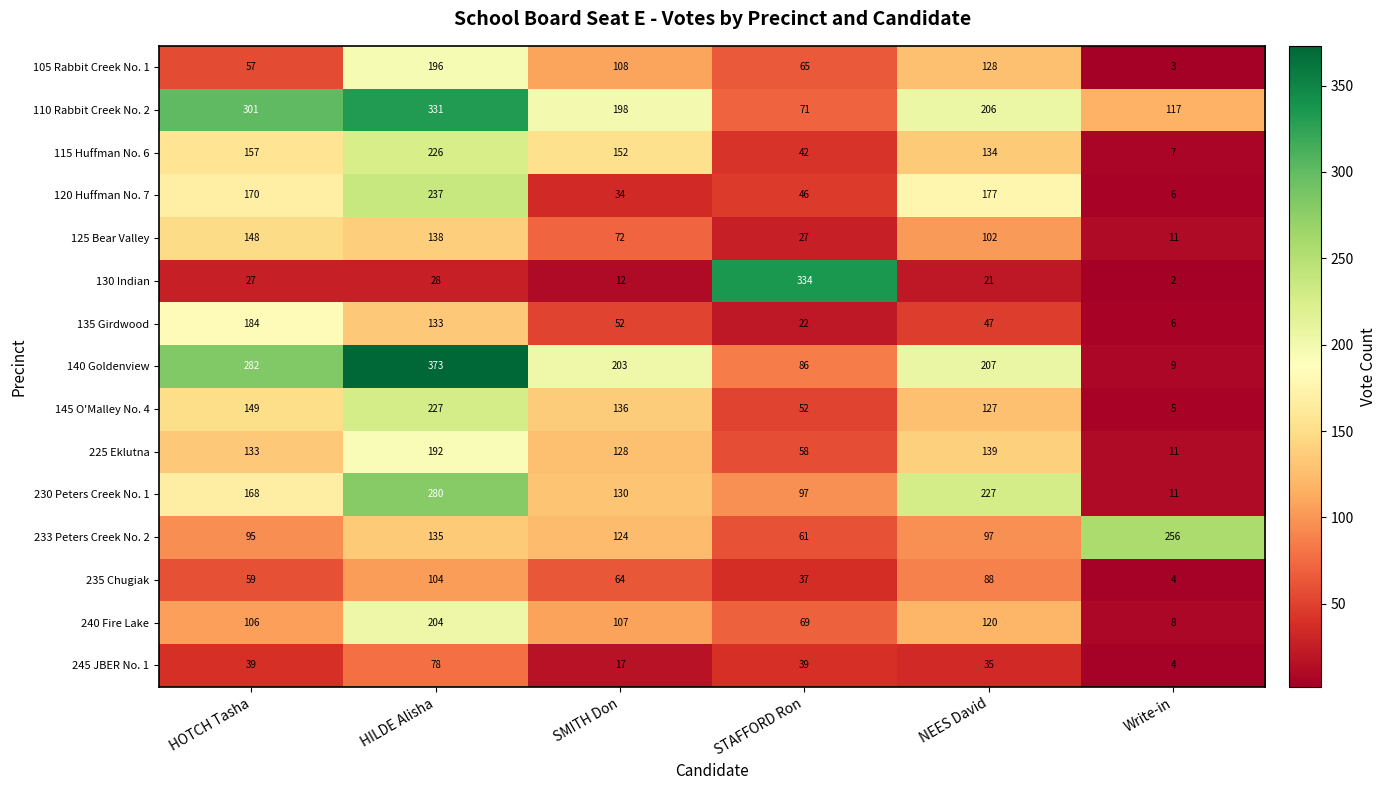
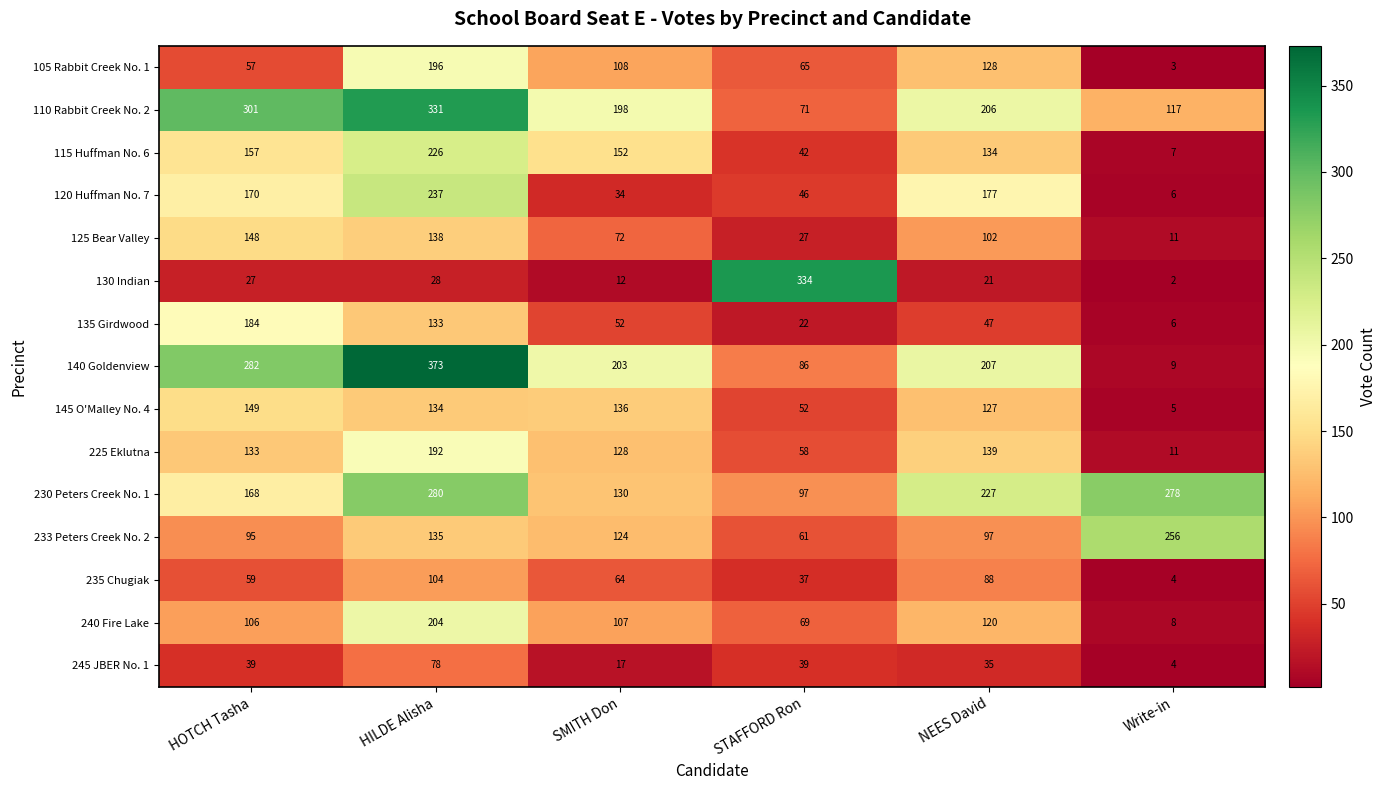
  {
    "105 Rabbit Creek No. 1": {
      "HOTCH Tasha": 57,
      "HILDE Alisha": 196,
      "SMITH Don": 108,
      "STAFFORD Ron": 65,
      "NEES David": 128,
      "Write-in": 3
    },
    "110 Rabbit Creek No. 2": {
      "HOTCH Tasha": 301,
      "HILDE Alisha": 331,
      "SMITH Don": 198,
      "STAFFORD Ron": 71,
      "NEES David": 206,
      "Write-in": 117
    },
    "115 Huffman No. 6": {
      "HOTCH Tasha": 157,
      "HILDE Alisha": 226,
      "SMITH Don": 152,
      "STAFFORD Ron": 42,
      "NEES David": 134,
      "Write-in": 7
    },
    "120 Huffman No. 7": {
      "HOTCH Tasha": 170,
      "HILDE Alisha": 237,
      "SMITH Don": 34,
      "STAFFORD Ron": 46,
      "NEES David": 177,
      "Write-in": 6
    },
    "125 Bear Valley": {
      "HOTCH Tasha": 148,
      "HILDE Alisha": 138,
      "SMITH Don": 72,
      "STAFFORD Ron": 27,
      "NEES David": 102,
      "Write-in": 11
    },
    "130 Indian": {
      "HOTCH Tasha": 27,
      "HILDE Alisha": 28,
      "SMITH Don": 12,
      "STAFFORD Ron": 334,
      "NEES David": 21,
      "Write-in": 2
    },
    "135 Girdwood": {
      "HOTCH Tasha": 184,
      "HILDE Alisha": 133,
      "SMITH Don": 52,
      "STAFFORD Ron": 22,
      "NEES David": 47,
      "Write-in": 6
    },
    "140 Goldenview": {
      "HOTCH Tasha": 282,
      "HILDE Alisha": 373,
      "SMITH Don": 203,
      "STAFFORD Ron": 86,
      "NEES David": 207,
      "Write-in": 9
    },
    "145 O'Malley No. 4": {
      "HOTCH Tasha": 149,
-     "HILDE Alisha": 227,
+     "HILDE Alisha": 134,
      "SMITH Don": 136,
      "STAFFORD Ron": 52,
      "NEES David": 127,
      "Write-in": 5
    },
    "225 Eklutna": {
      "HOTCH Tasha": 133,
      "HILDE Alisha": 192,
      "SMITH Don": 128,
      "STAFFORD Ron": 58,
      "NEES David": 139,
      "Write-in": 11
    },
    "230 Peters Creek No. 1": {
      "HOTCH Tasha": 168,
      "HILDE Alisha": 280,
      "SMITH Don": 130,
      "STAFFORD Ron": 97,
      "NEES David": 227,
-     "Write-in": 11
+     "Write-in": 278
    },
    "233 Peters Creek No. 2": {
      "HOTCH Tasha": 95,
      "HILDE Alisha": 135,
      "SMITH Don": 124,
      "STAFFORD Ron": 61,
      "NEES David": 97,
      "Write-in": 256
    },
    "235 Chugiak": {
      "HOTCH Tasha": 59,
      "HILDE Alisha": 104,
      "SMITH Don": 64,
      "STAFFORD Ron": 37,
      "NEES David": 88,
      "Write-in": 4
    },
    "240 Fire Lake": {
      "HOTCH Tasha": 106,
      "HILDE Alisha": 204,
      "SMITH Don": 107,
      "STAFFORD Ron": 69,
      "NEES David": 120,
      "Write-in": 8
    },
    "245 JBER No. 1": {
      "HOTCH Tasha": 39,
      "HILDE Alisha": 78,
      "SMITH Don": 17,
      "STAFFORD Ron": 39,
      "NEES David": 35,
      "Write-in": 4
    }
  }
